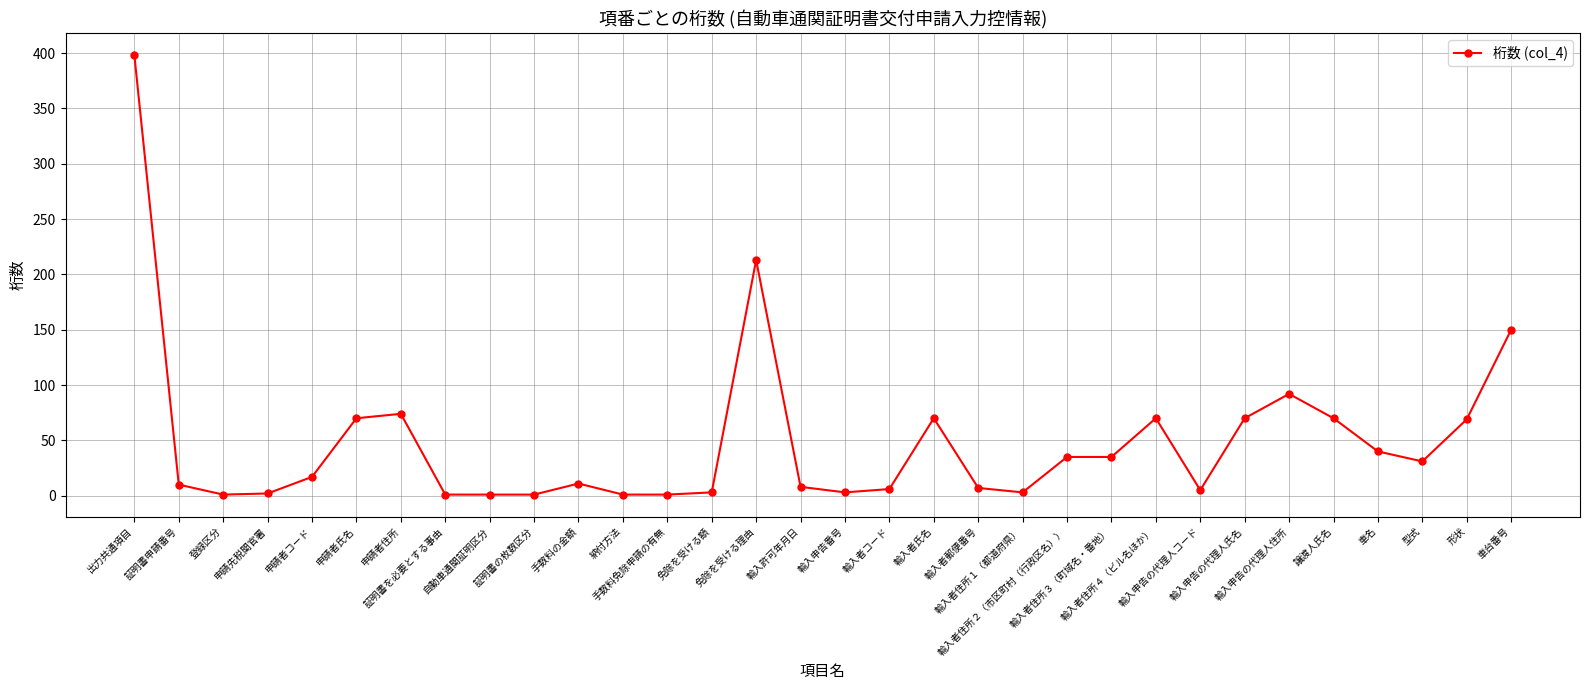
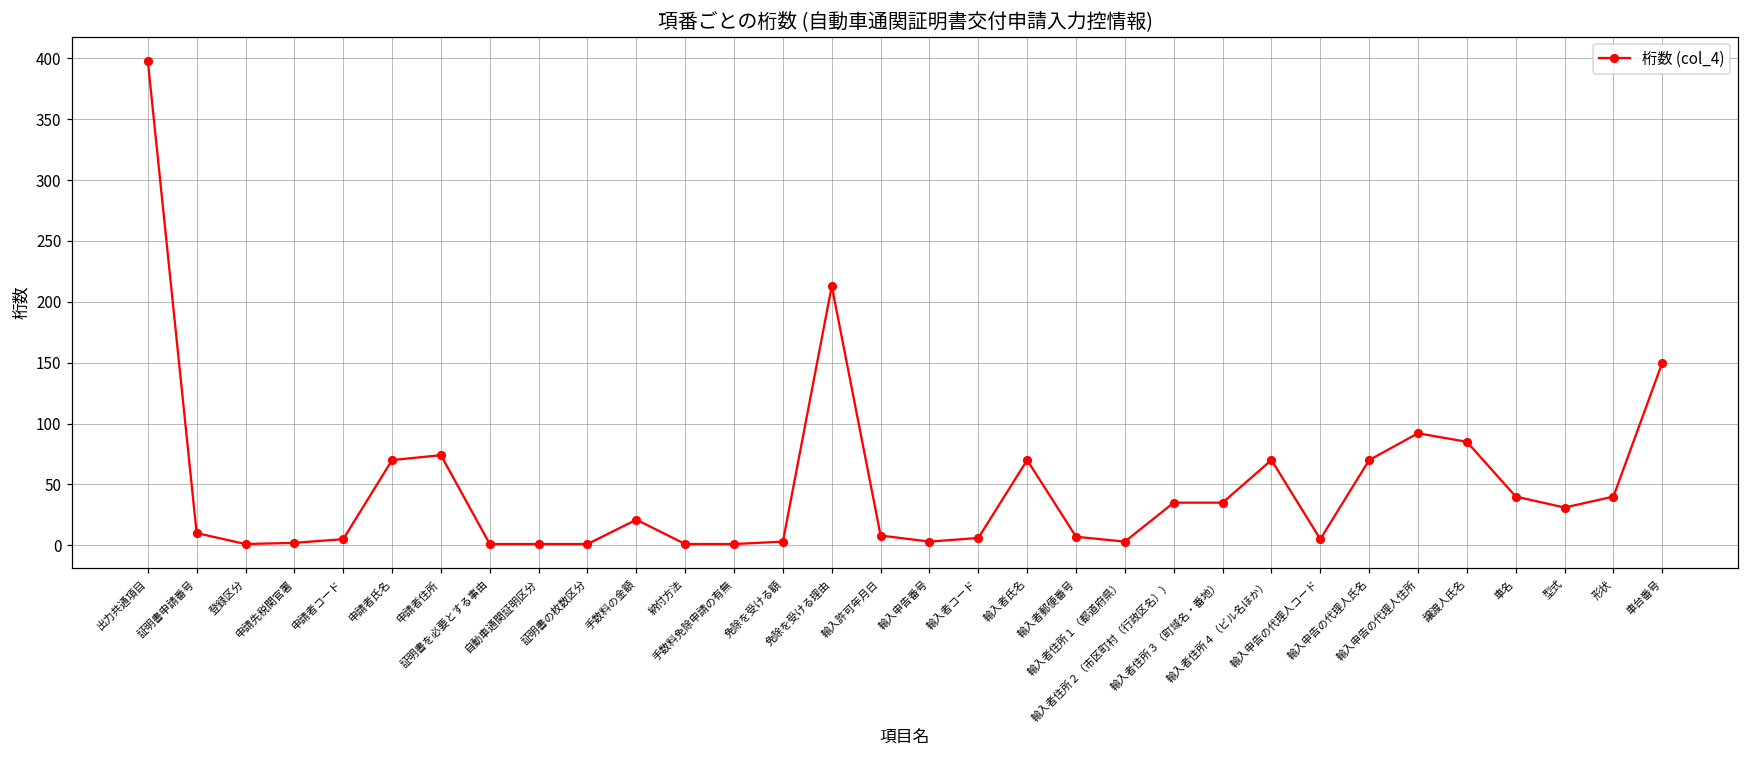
  {
    "出力共通項目": 398,
    "証明書申請番号": 10,
    "登録区分": 1,
    "申請先税関官署": 2,
-   "申請者コード": 17,
+   "申請者コード": 5,
    "申請者氏名": 70,
    "申請者住所": 74,
    "証明書を必要とする事由": 1,
    "自動車通関証明区分": 1,
    "証明書の枚数区分": 1,
-   "手数料の金額": 11,
+   "手数料の金額": 21,
    "納付方法": 1,
    "手数料免除申請の有無": 1,
    "免除を受ける額": 3,
    "免除を受ける理由": 213,
    "輸入許可年月日": 8,
    "輸入申告番号": 3,
    "輸入者コード": 6,
    "輸入者氏名": 70,
    "輸入者郵便番号": 7,
    "輸入者住所１（都道府県）": 3,
    "輸入者住所２（市区町村（行政区名））": 35,
    "輸入者住所３（町域名・番地）": 35,
    "輸入者住所４（ビル名ほか）": 70,
    "輸入申告の代理人コード": 5,
    "輸入申告の代理人氏名": 70,
    "輸入申告の代理人住所": 92,
-   "譲渡人氏名": 70,
+   "譲渡人氏名": 85,
    "車名": 40,
    "型式": 31,
-   "形状": 69,
+   "形状": 40,
    "車台番号": 150
  }
